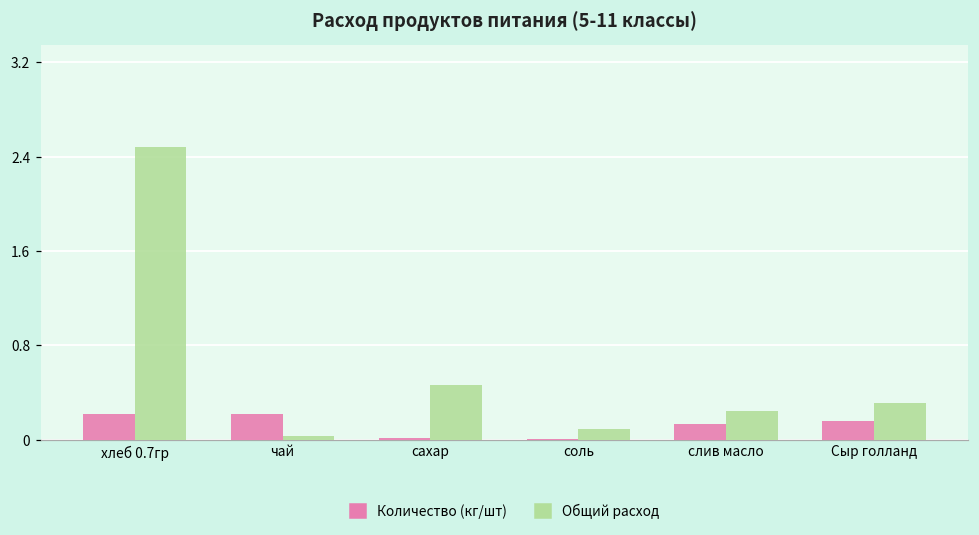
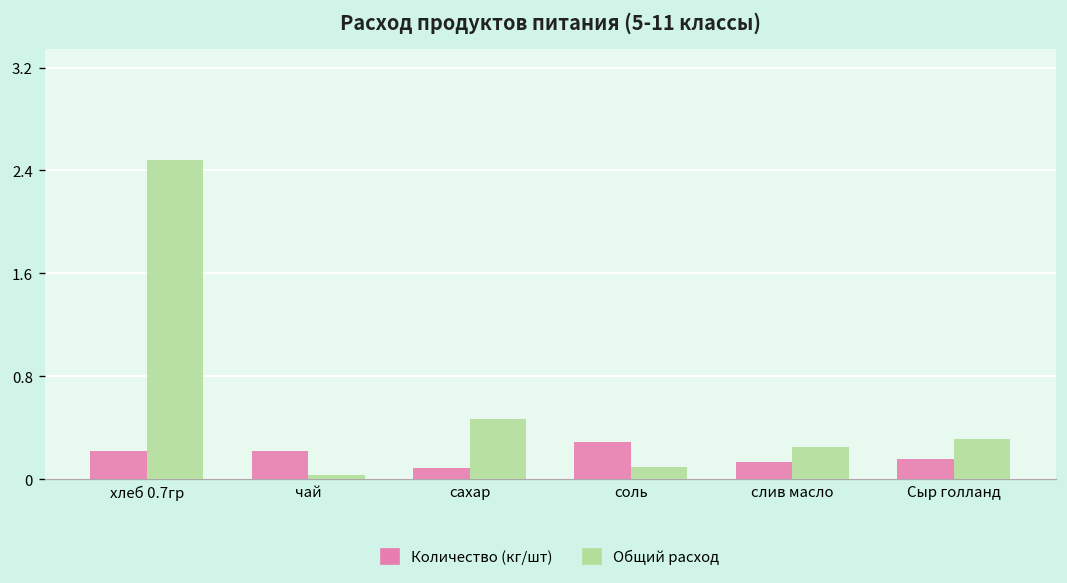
  {
    "Количество (кг/шт)": {
      "хлеб 0.7гр": 0.22,
      "чай": 0.22,
-     "сахар": 0.02,
-     "соль": 0.00,
+     "сахар": 0.09,
+     "соль": 0.29,
      "слив масло": 0.14,
      "Сыр голланд": 0.16
    },
    "Общий расход": {
      "хлеб 0.7гр": 2.48,
      "чай": 0.03,
      "сахар": 0.47,
      "соль": 0.09,
      "слив масло": 0.25,
      "Сыр голланд": 0.31
    }
  }
